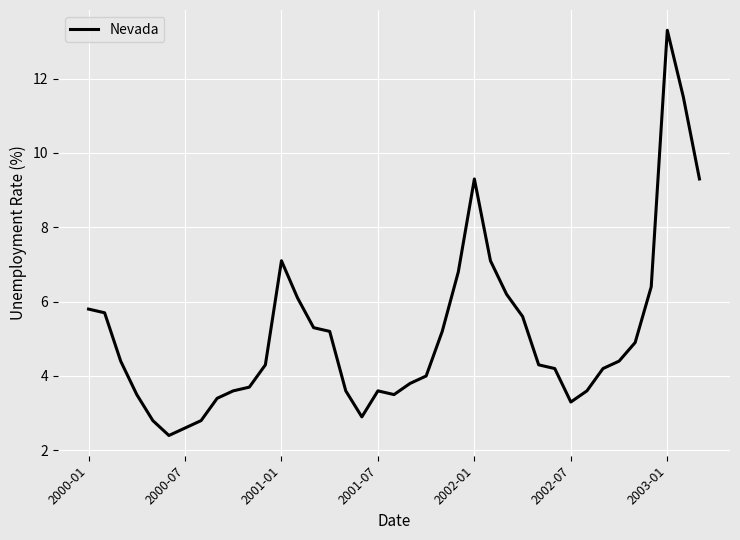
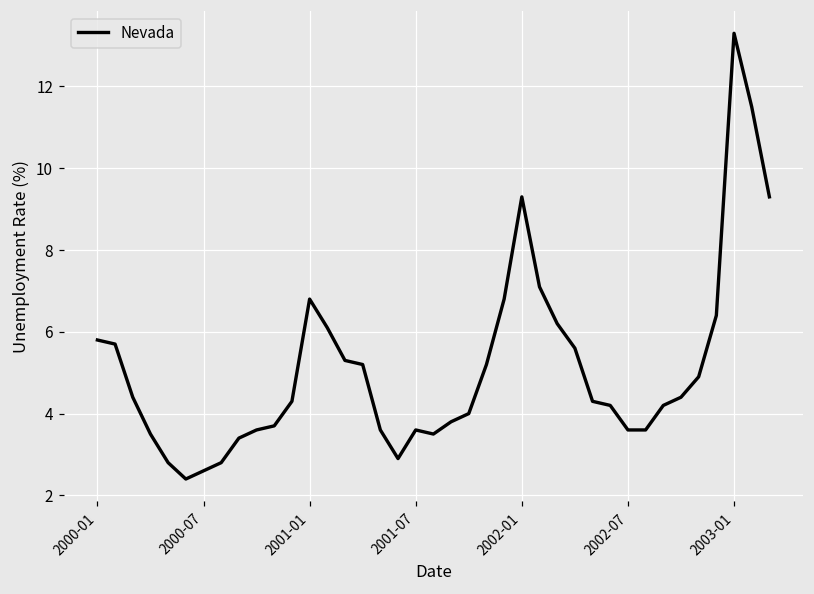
  {
    "2000-01": 5.8,
    "2000-07": 2.6,
-   "2001-01": 7.1,
+   "2001-01": 6.8,
    "2001-07": 3.6,
    "2002-01": 9.3,
-   "2002-07": 3.3,
+   "2002-07": 3.6,
    "2003-01": 13.3
  }
